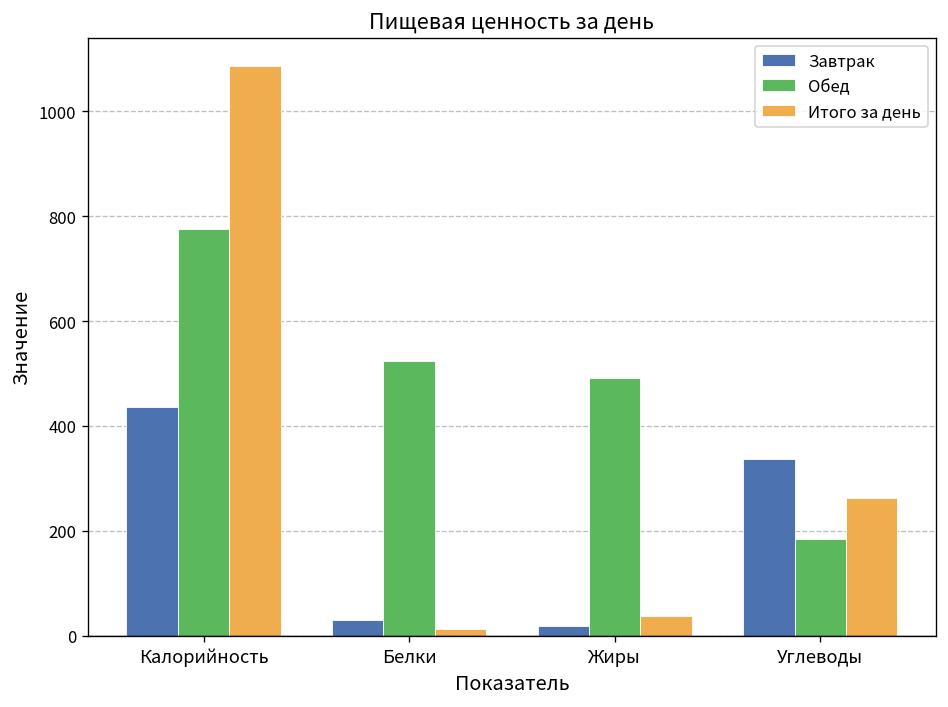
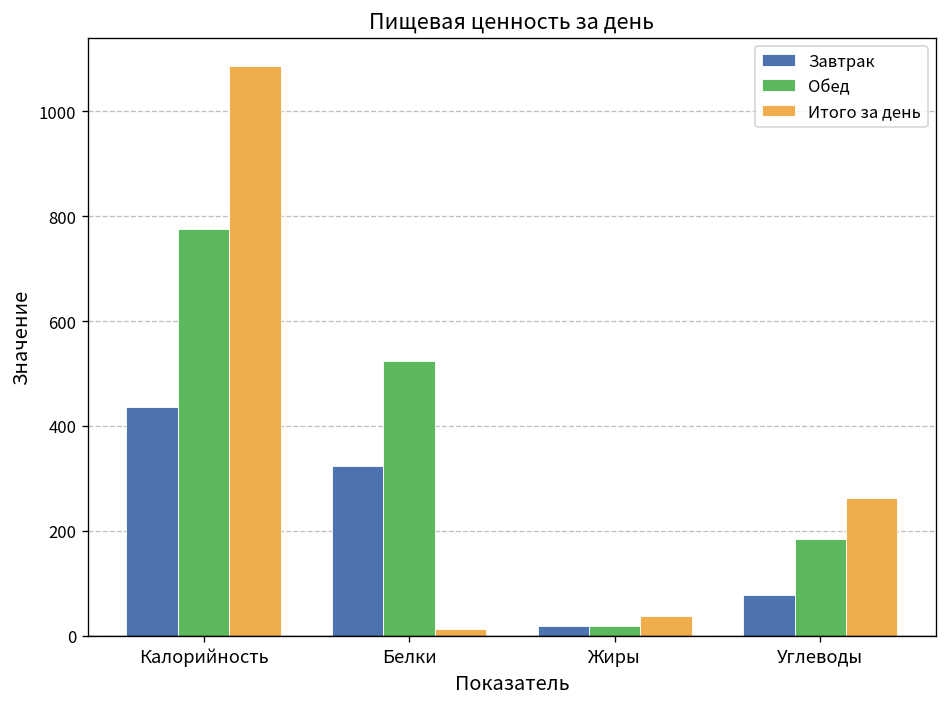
  {
    "Завтрак": {
      "Калорийность": 440,
-     "Белки": 30,
+     "Белки": 320,
      "Жиры": 20,
-     "Углеводы": 340
+     "Углеводы": 80
    },
    "Обед": {
      "Калорийность": 780,
      "Белки": 520,
-     "Жиры": 490,
+     "Жиры": 20,
      "Углеводы": 180
    },
    "Итого за день": {
      "Калорийность": 1090,
      "Белки": 10,
      "Жиры": 40,
      "Углеводы": 260
    }
  }
